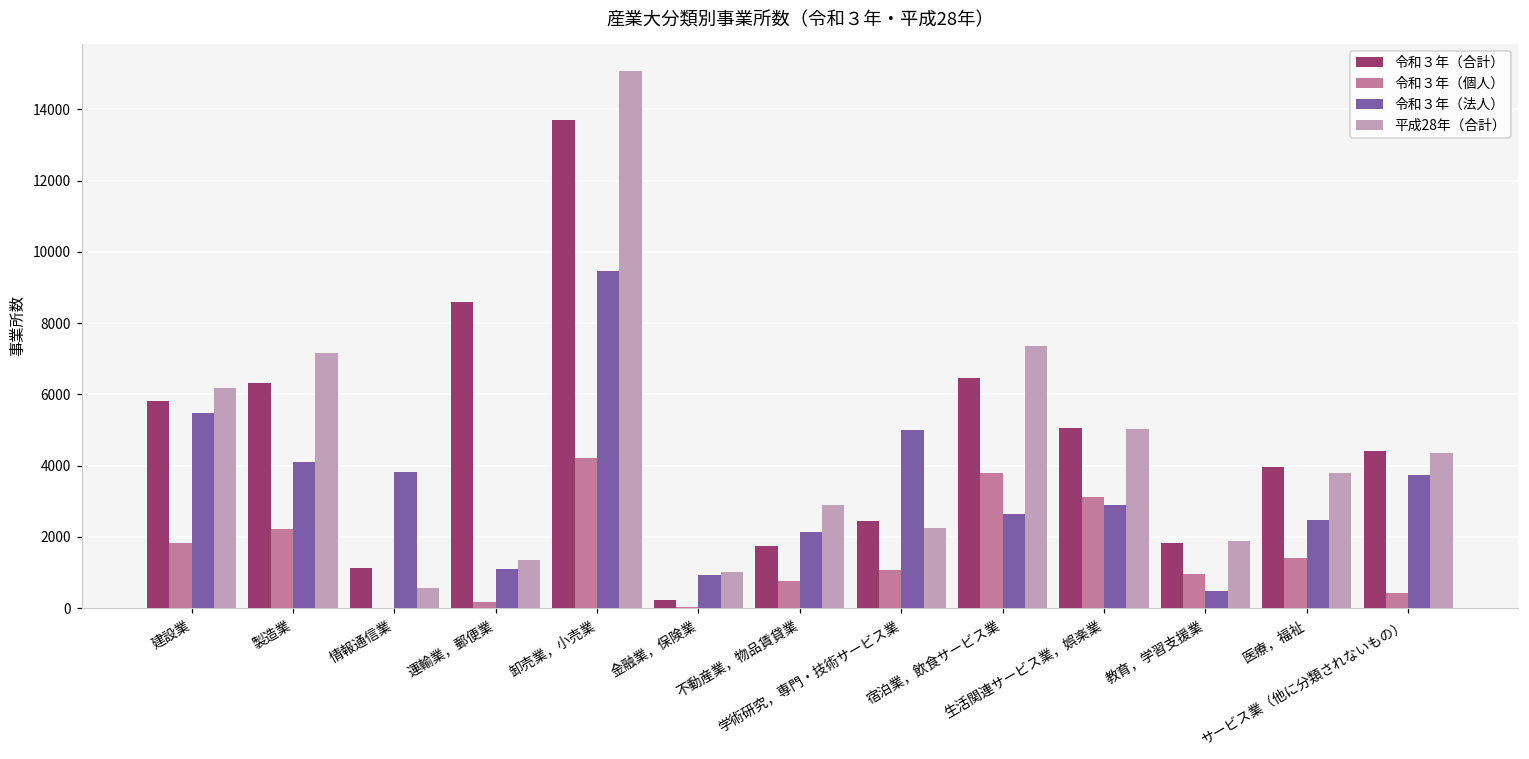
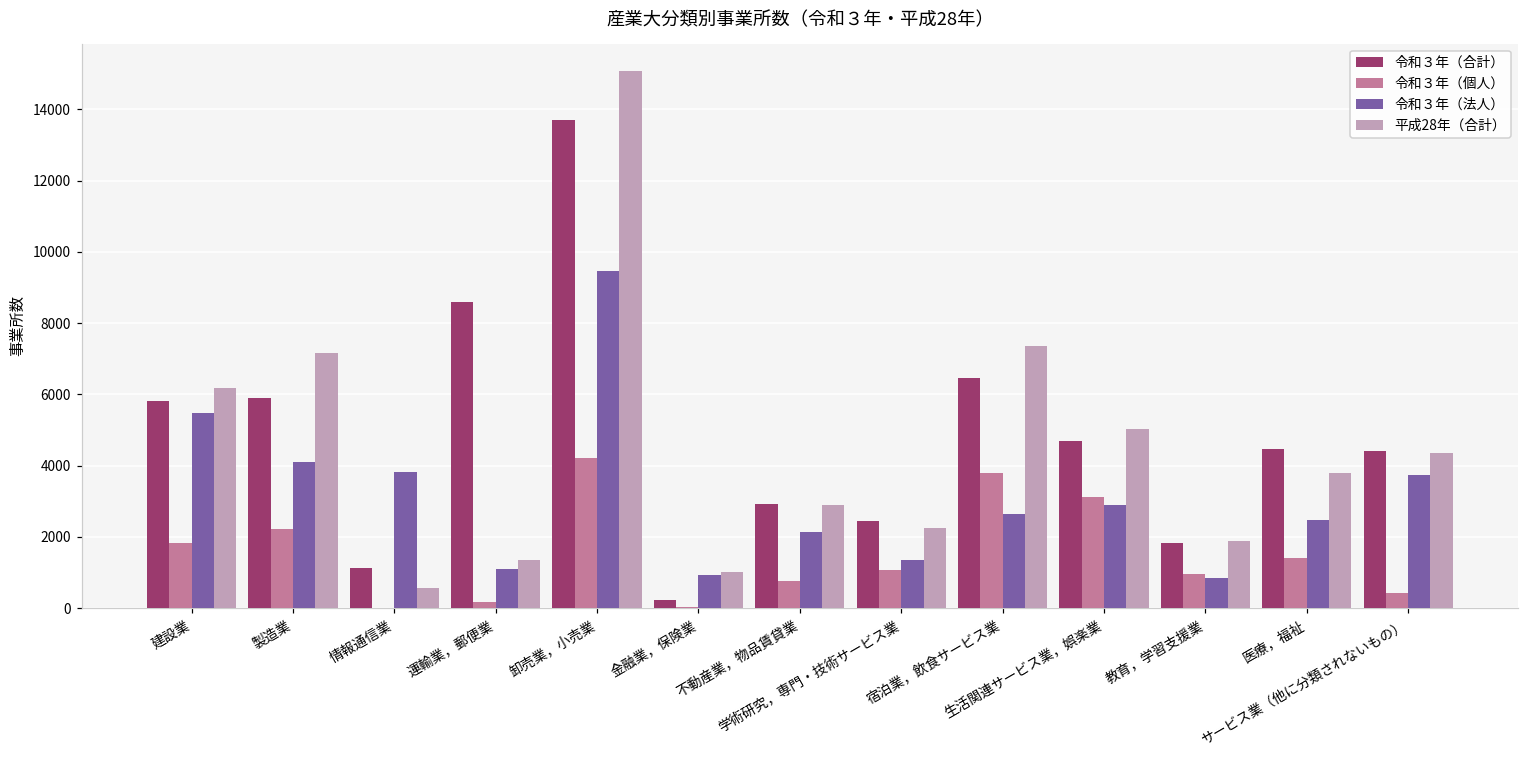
  {
    "令和３年（合計）": {
      "建設業": 5800,
-     "製造業": 6300,
+     "製造業": 5900,
      "情報通信業": 1100,
      "運輸業，郵便業": 8600,
      "卸売業，小売業": 13700,
      "金融業，保険業": 200,
-     "不動産業，物品賃貸業": 1800,
+     "不動産業，物品賃貸業": 2900,
      "学術研究，専門・技術サービス業": 2400,
      "宿泊業，飲食サービス業": 6500,
-     "生活関連サービス業，娯楽業": 5100,
+     "生活関連サービス業，娯楽業": 4700,
      "教育，学習支援業": 1800,
-     "医療，福祉": 4000,
+     "医療，福祉": 4500,
      "サービス業（他に分類されないもの）": 4400
    },
    "令和３年（法人）": {
      "建設業": 5500,
      "製造業": 4100,
      "情報通信業": 3800,
      "運輸業，郵便業": 1100,
      "卸売業，小売業": 9500,
      "金融業，保険業": 900,
      "不動産業，物品賃貸業": 2100,
-     "学術研究，専門・技術サービス業": 5000,
+     "学術研究，専門・技術サービス業": 1400,
      "宿泊業，飲食サービス業": 2600,
      "生活関連サービス業，娯楽業": 2900,
-     "教育，学習支援業": 500,
+     "教育，学習支援業": 800,
      "医療，福祉": 2500,
      "サービス業（他に分類されないもの）": 3700
    }
  }
